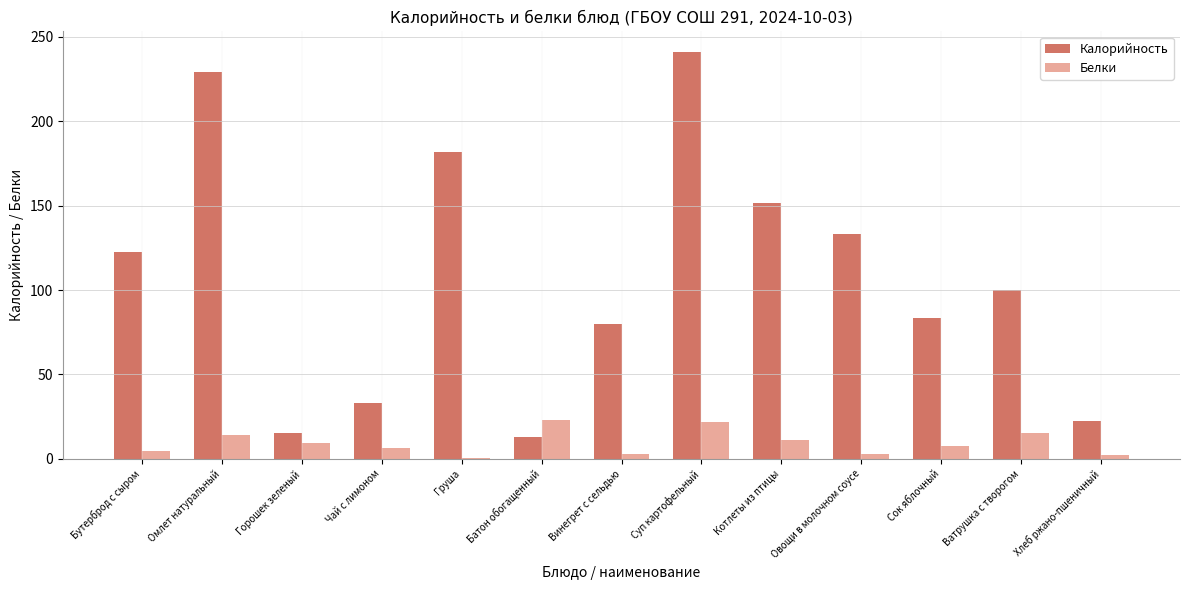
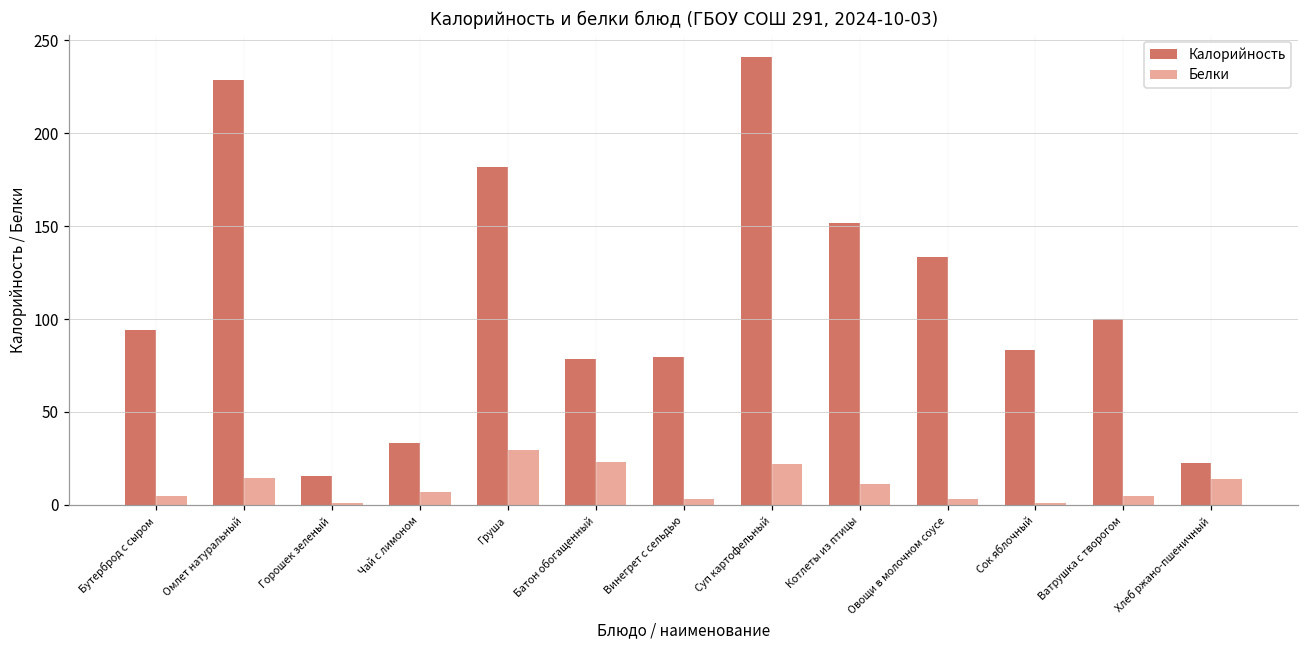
  {
    "Калорийность": {
-     "Бутерброд с сыром": 123,
+     "Бутерброд с сыром": 94,
      "Омлет натуральный": 229,
      "Горошек зеленый": 16,
      "Чай с лимоном": 33,
      "Груша": 182,
-     "Батон обогащенный": 13,
+     "Батон обогащенный": 79,
      "Винегрет с сельдью": 80,
      "Суп картофельный": 241,
      "Котлеты из птицы": 152,
      "Овощи в молочном соусе": 133,
      "Сок яблочный": 83,
      "Ватрушка с творогом": 100,
      "Хлеб ржано-пшеничный": 22
    },
    "Белки": {
      "Бутерброд с сыром": 5,
      "Омлет натуральный": 14,
-     "Горошек зеленый": 10,
+     "Горошек зеленый": 1,
      "Чай с лимоном": 7,
-     "Груша": 0,
+     "Груша": 29,
      "Батон обогащенный": 23,
      "Винегрет с сельдью": 3,
      "Суп картофельный": 22,
      "Котлеты из птицы": 11,
      "Овощи в молочном соусе": 3,
-     "Сок яблочный": 8,
-     "Ватрушка с творогом": 15,
-     "Хлеб ржано-пшеничный": 3
+     "Сок яблочный": 1,
+     "Ватрушка с творогом": 5,
+     "Хлеб ржано-пшеничный": 14
    }
  }
